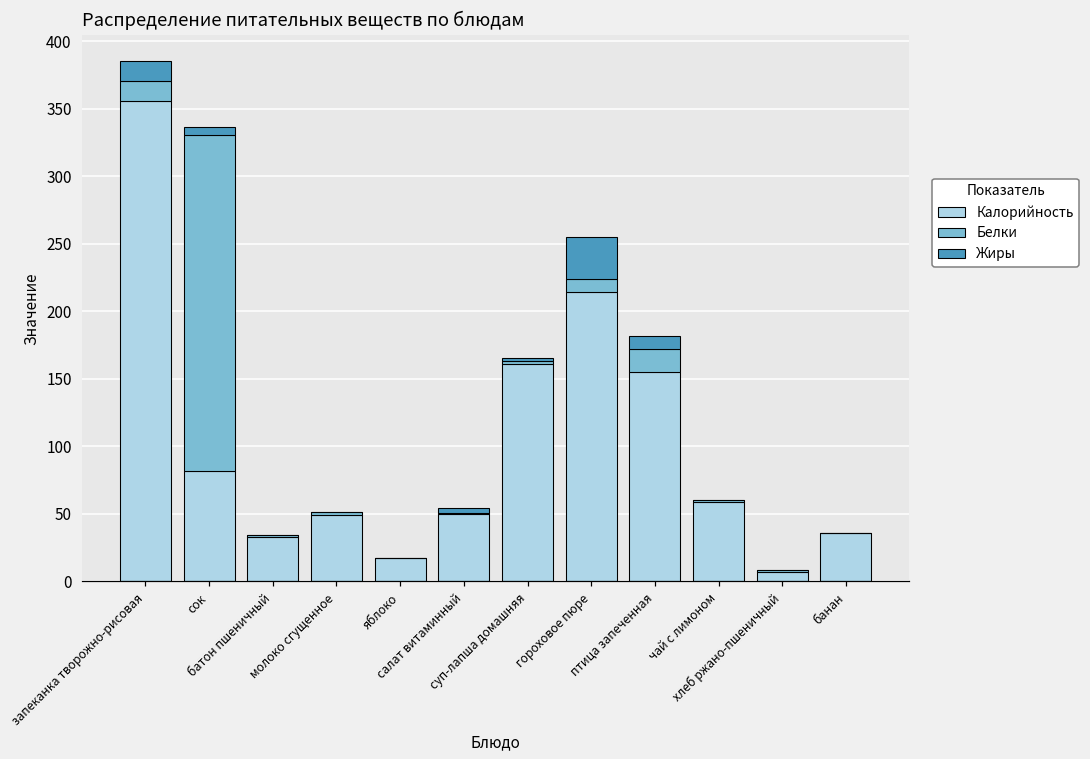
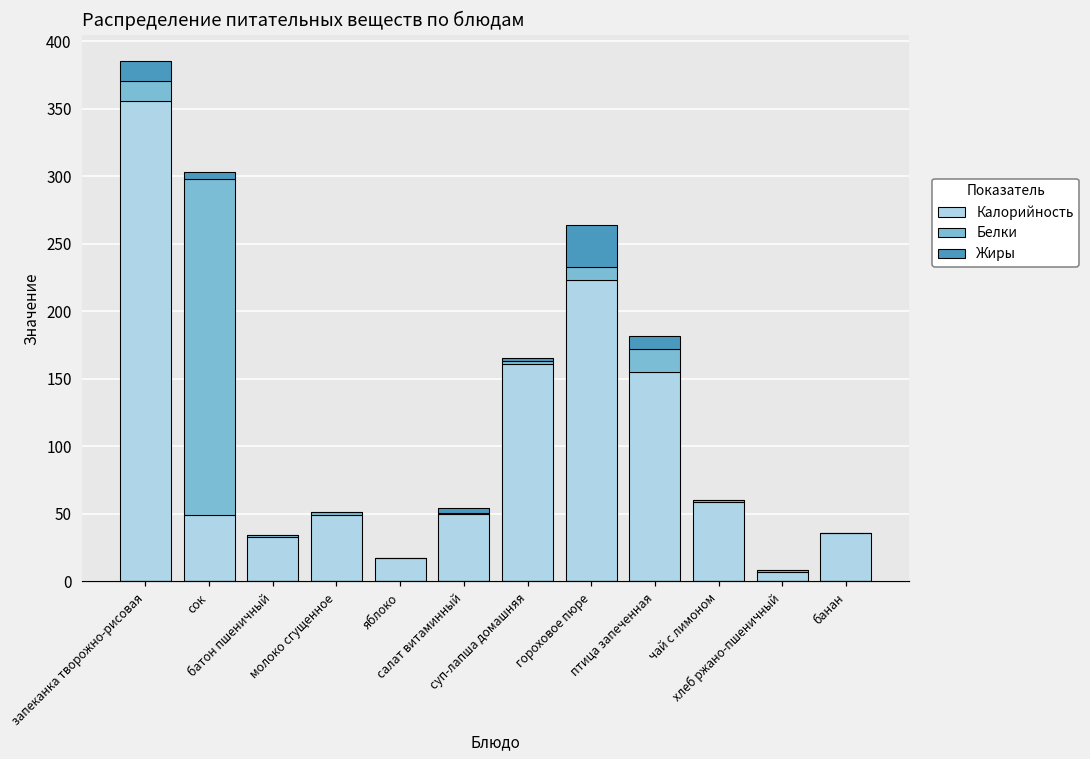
  {
    "Калорийность": {
      "запеканка творожно-рисовая": 356,
-     "сок": 82,
+     "сок": 49,
      "батон пшеничный": 33,
      "молоко сгущенное": 49,
      "яблоко": 17,
      "салат витаминный": 50,
      "суп-лапша домашняя": 161,
-     "гороховое пюре": 214,
+     "гороховое пюре": 223,
      "птица запеченная": 155,
      "чай с лимоном": 59,
      "хлеб ржано-пшеничный": 7,
      "банан": 36
    },
    "Белки": {
      "запеканка творожно-рисовая": 15,
      "сок": 249,
      "яблоко": 0,
      "гороховое пюре": 10,
      "птица запеченная": 17,
      "банан": 0
    },
    "Жиры": {
      "запеканка творожно-рисовая": 14,
      "сок": 6,
      "молоко сгущенное": 0,
      "яблоко": 0,
      "салат витаминный": 4,
      "суп-лапша домашняя": 2,
      "гороховое пюре": 31,
      "птица запеченная": 10,
      "банан": 0
    }
  }
